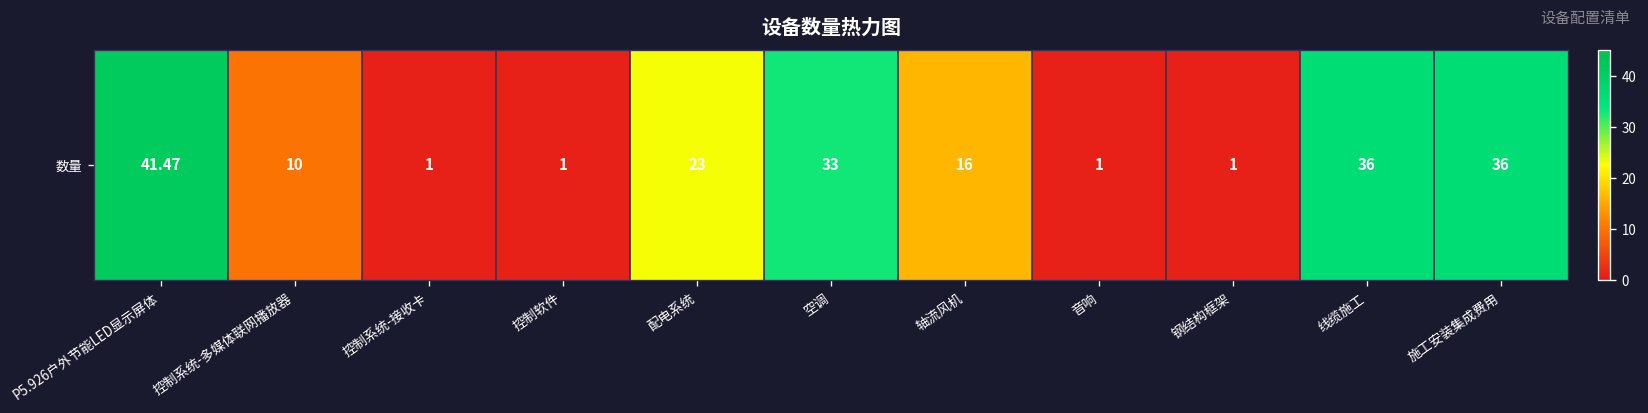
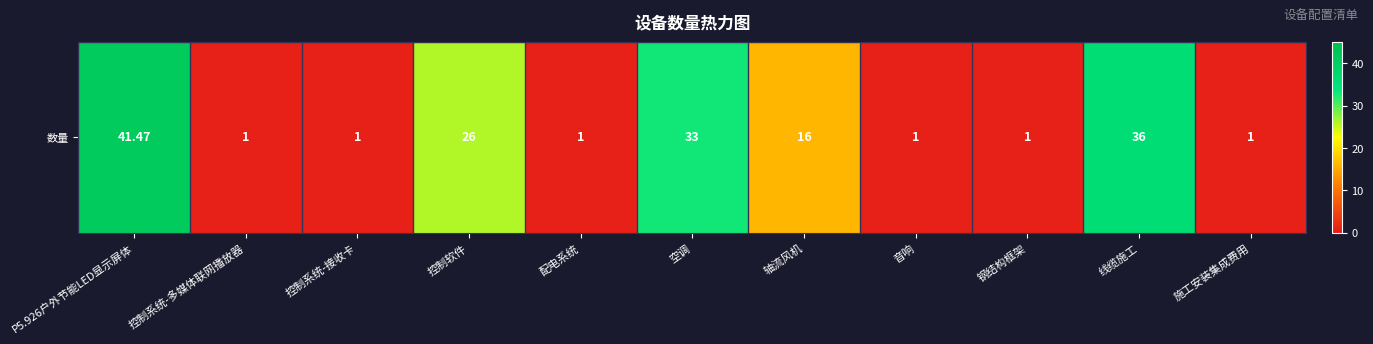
  {
    "数量": {
      "P5.926户外节能LED显示屏体": 41.47,
-     "控制系统-多媒体联网播放器": 10,
+     "控制系统-多媒体联网播放器": 1,
      "控制系统-接收卡": 1,
-     "控制软件": 1,
-     "配电系统": 23,
+     "控制软件": 26,
+     "配电系统": 1,
      "空调": 33,
      "轴流风机": 16,
      "音响": 1,
      "钢结构框架": 1,
      "线缆施工": 36,
-     "施工安装集成费用": 36
+     "施工安装集成费用": 1
    }
  }
